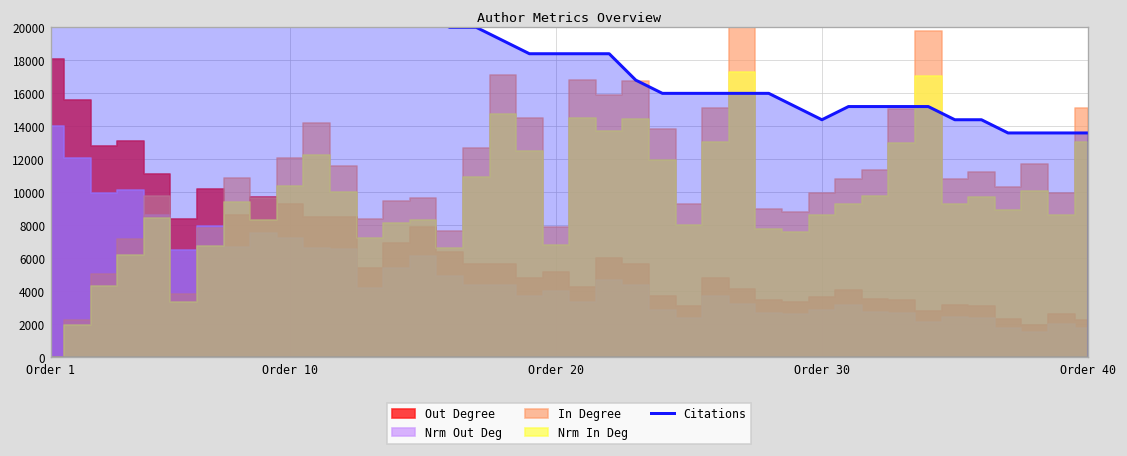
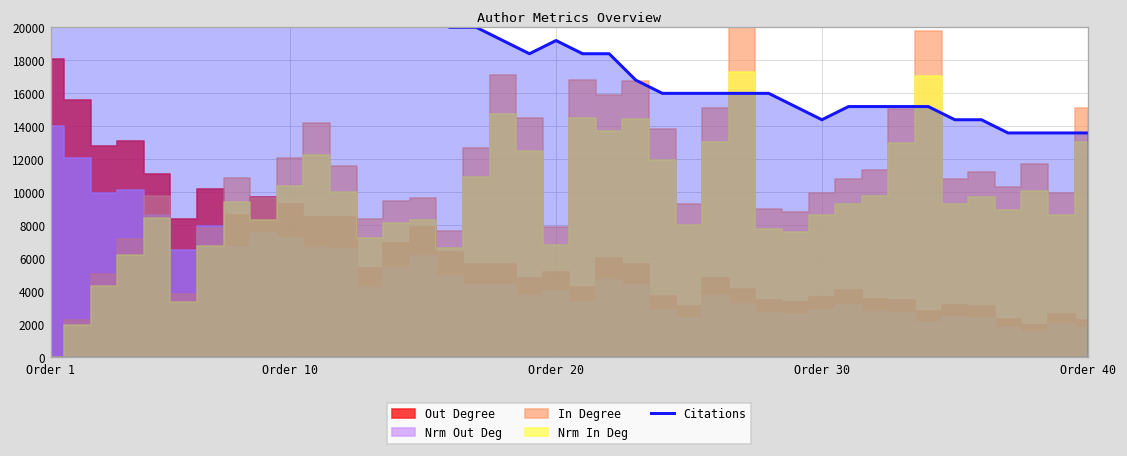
  {
    "Citations": {
-     "Order 20": 18400,
+     "Order 20": 19200,
      "Order 30": 14400,
      "Order 40": 13600
    }
  }
